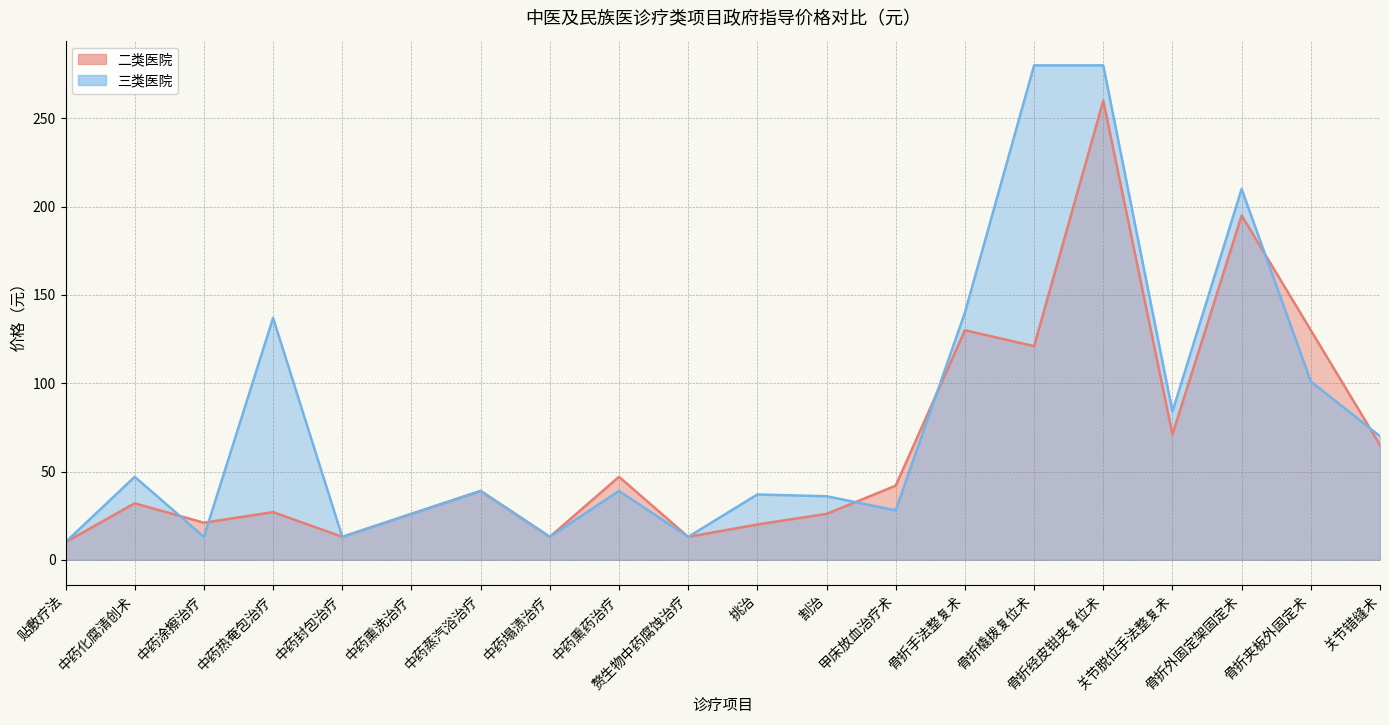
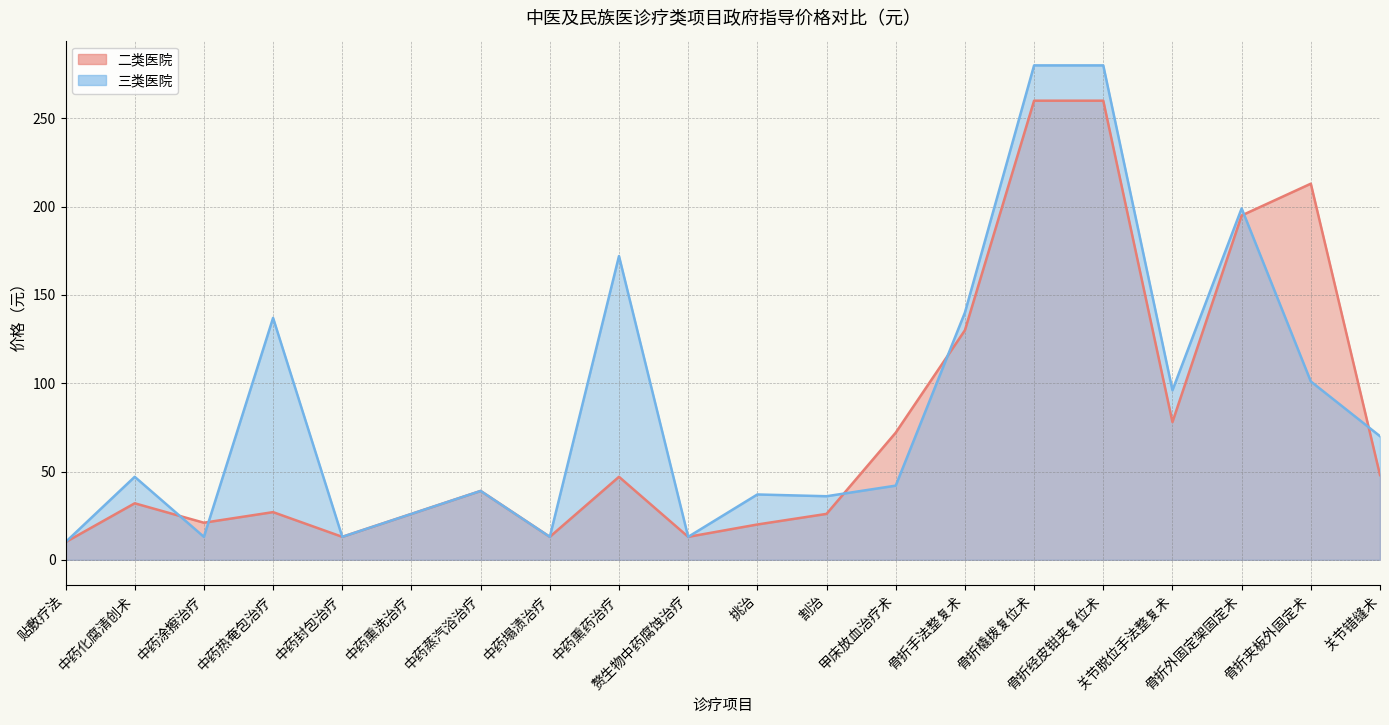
  {
    "二类医院": {
      "中药化腐清创术": 32,
      "中药涂擦治疗": 21,
      "中药热奄包治疗": 27,
      "中药熏药治疗": 47,
      "挑治": 20,
      "割治": 26,
-     "甲床放血治疗术": 42,
+     "甲床放血治疗术": 72,
      "骨折手法整复术": 130,
-     "骨折橇拨复位术": 121,
+     "骨折橇拨复位术": 260,
      "骨折经皮钳夹复位术": 260,
-     "关节脱位手法整复术": 71,
+     "关节脱位手法整复术": 78,
      "骨折外固定架固定术": 195,
-     "骨折夹板外固定术": 130,
-     "关节错缝术": 65
+     "骨折夹板外固定术": 213,
+     "关节错缝术": 48
    },
    "三类医院": {
      "中药化腐清创术": 47,
      "中药涂擦治疗": 13,
      "中药热奄包治疗": 137,
-     "中药熏药治疗": 39,
+     "中药熏药治疗": 172,
      "挑治": 37,
      "割治": 36,
-     "甲床放血治疗术": 28,
+     "甲床放血治疗术": 42,
      "骨折手法整复术": 140,
      "骨折橇拨复位术": 280,
      "骨折经皮钳夹复位术": 280,
-     "关节脱位手法整复术": 84,
-     "骨折外固定架固定术": 210,
+     "关节脱位手法整复术": 96,
+     "骨折外固定架固定术": 199,
      "骨折夹板外固定术": 101,
      "关节错缝术": 70
    }
  }
